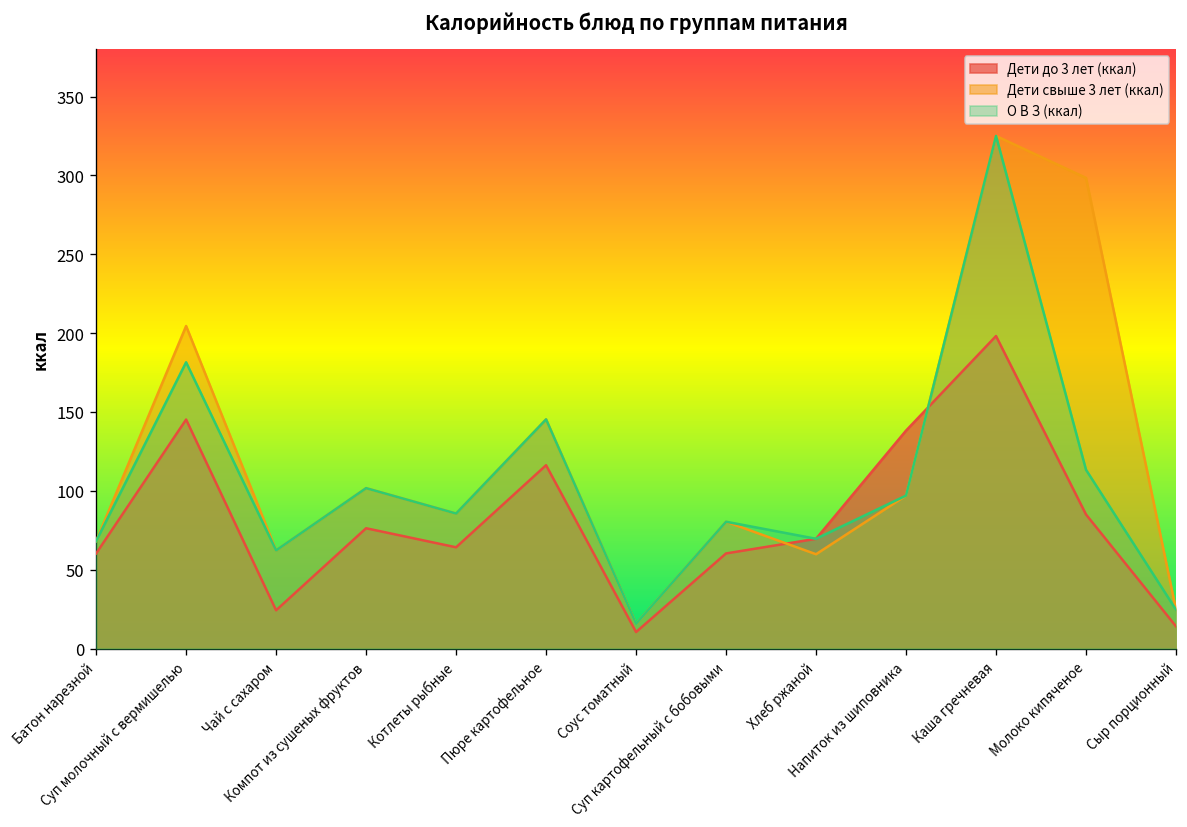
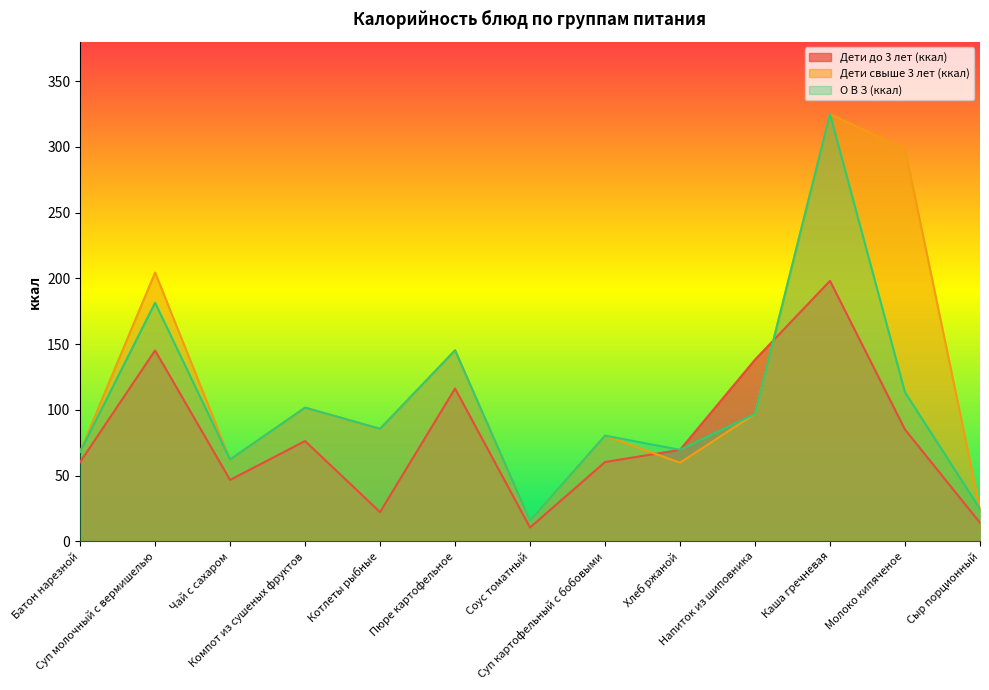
  {
    "Дети до 3 лет (ккал)": {
      "Батон нарезной": 60,
      "Суп молочный с вермишелью": 145,
-     "Чай с сахаром": 24,
+     "Чай с сахаром": 47,
      "Компот из сушеных фруктов": 76,
-     "Котлеты рыбные": 64,
+     "Котлеты рыбные": 22,
      "Пюре картофельное": 116,
      "Соус томатный": 10,
      "Суп картофельный с бобовыми": 60,
      "Напиток из шиповника": 138,
      "Каша гречневая": 198,
      "Молоко кипяченое": 85,
      "Сыр порционный": 14
    },
    "Дети свыше 3 лет (ккал)": {
      "Суп молочный с вермишелью": 205,
      "Хлеб ржаной": 60,
      "Молоко кипяченое": 298
    },
    "О В З (ккал)": {
      "Суп молочный с вермишелью": 182,
      "Молоко кипяченое": 113
    }
  }
